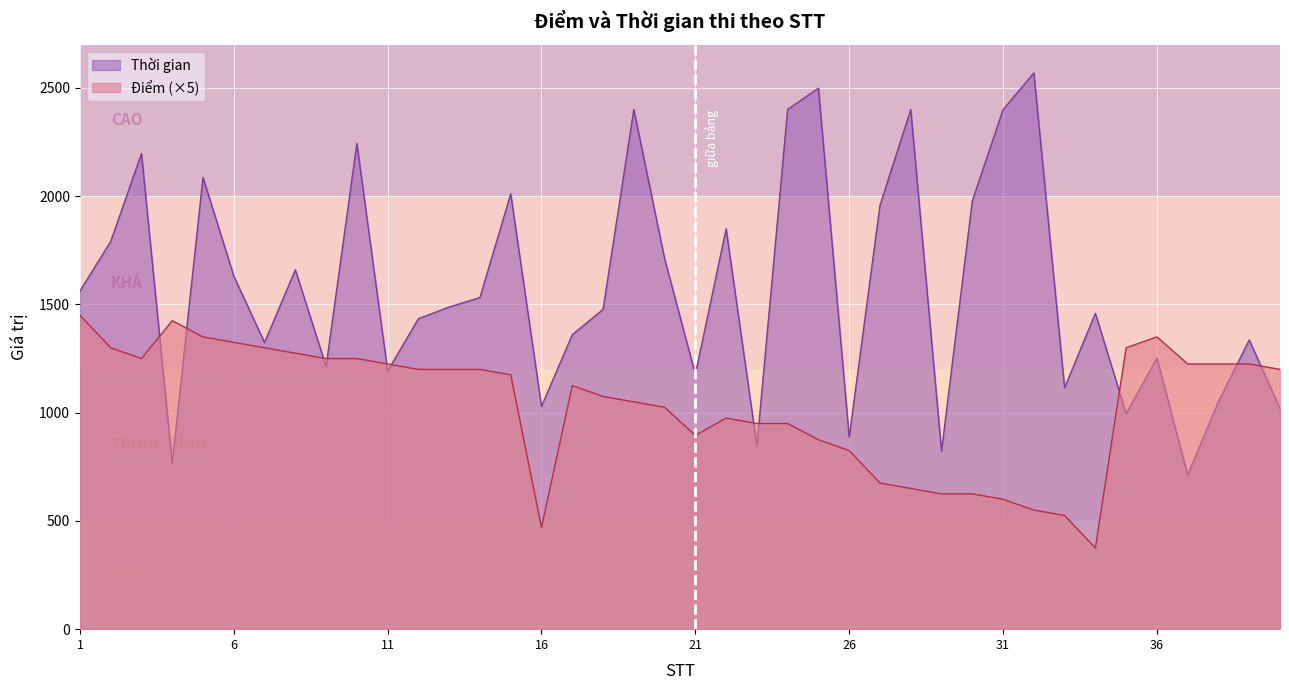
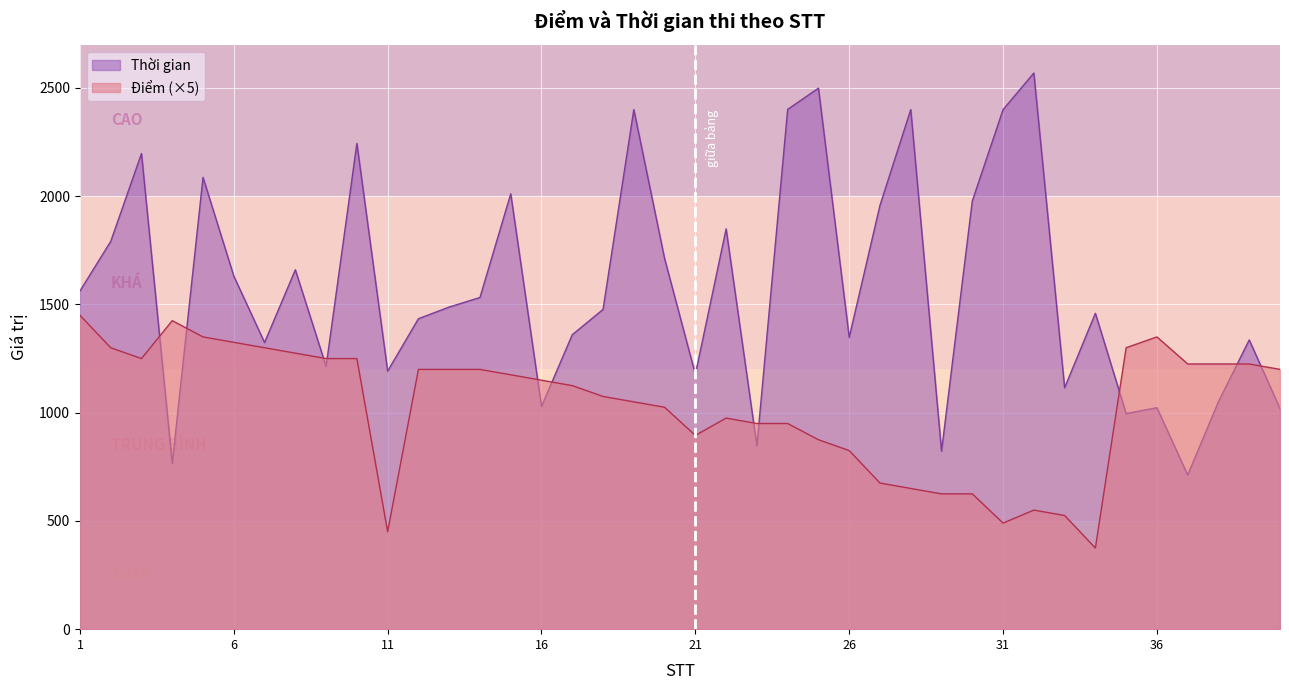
  {
    "Thời gian": {
      "1": 1560,
      "6": 1630,
      "11": 1190,
      "16": 1030,
      "21": 1180,
-     "26": 890,
+     "26": 1350,
      "31": 2400,
-     "36": 1250
+     "36": 1020
    },
    "Điểm (×5)": {
      "1": 1450,
      "6": 1330,
-     "11": 1230,
-     "16": 470,
+     "11": 450,
+     "16": 1150,
      "21": 900,
      "26": 830,
-     "31": 600,
+     "31": 490,
      "36": 1350
    }
  }
